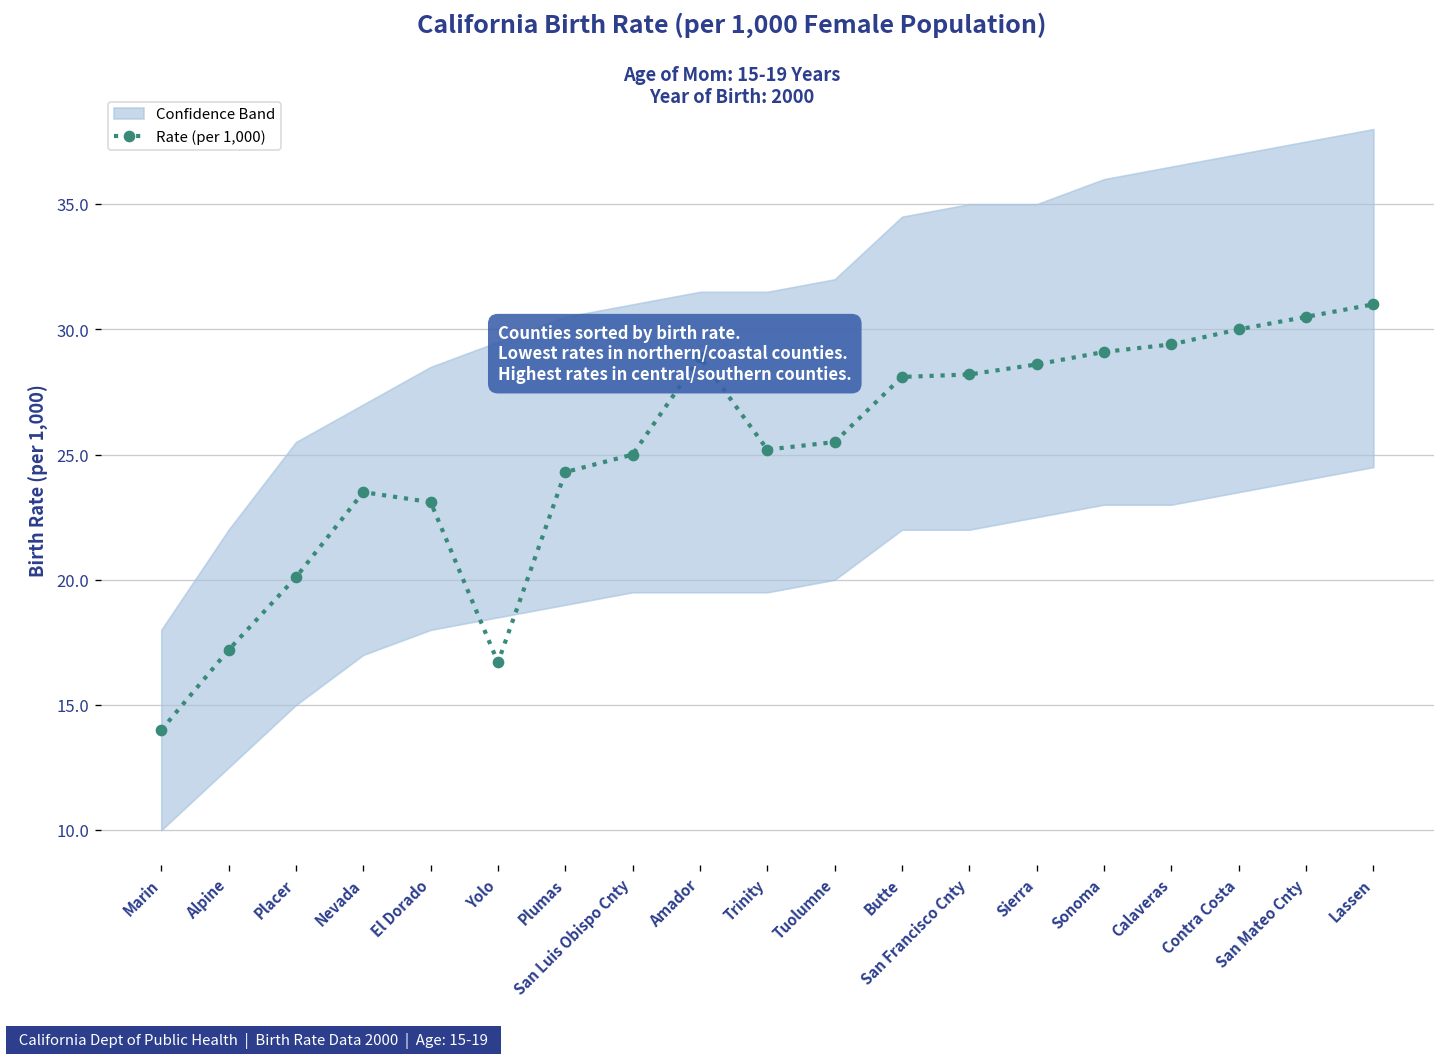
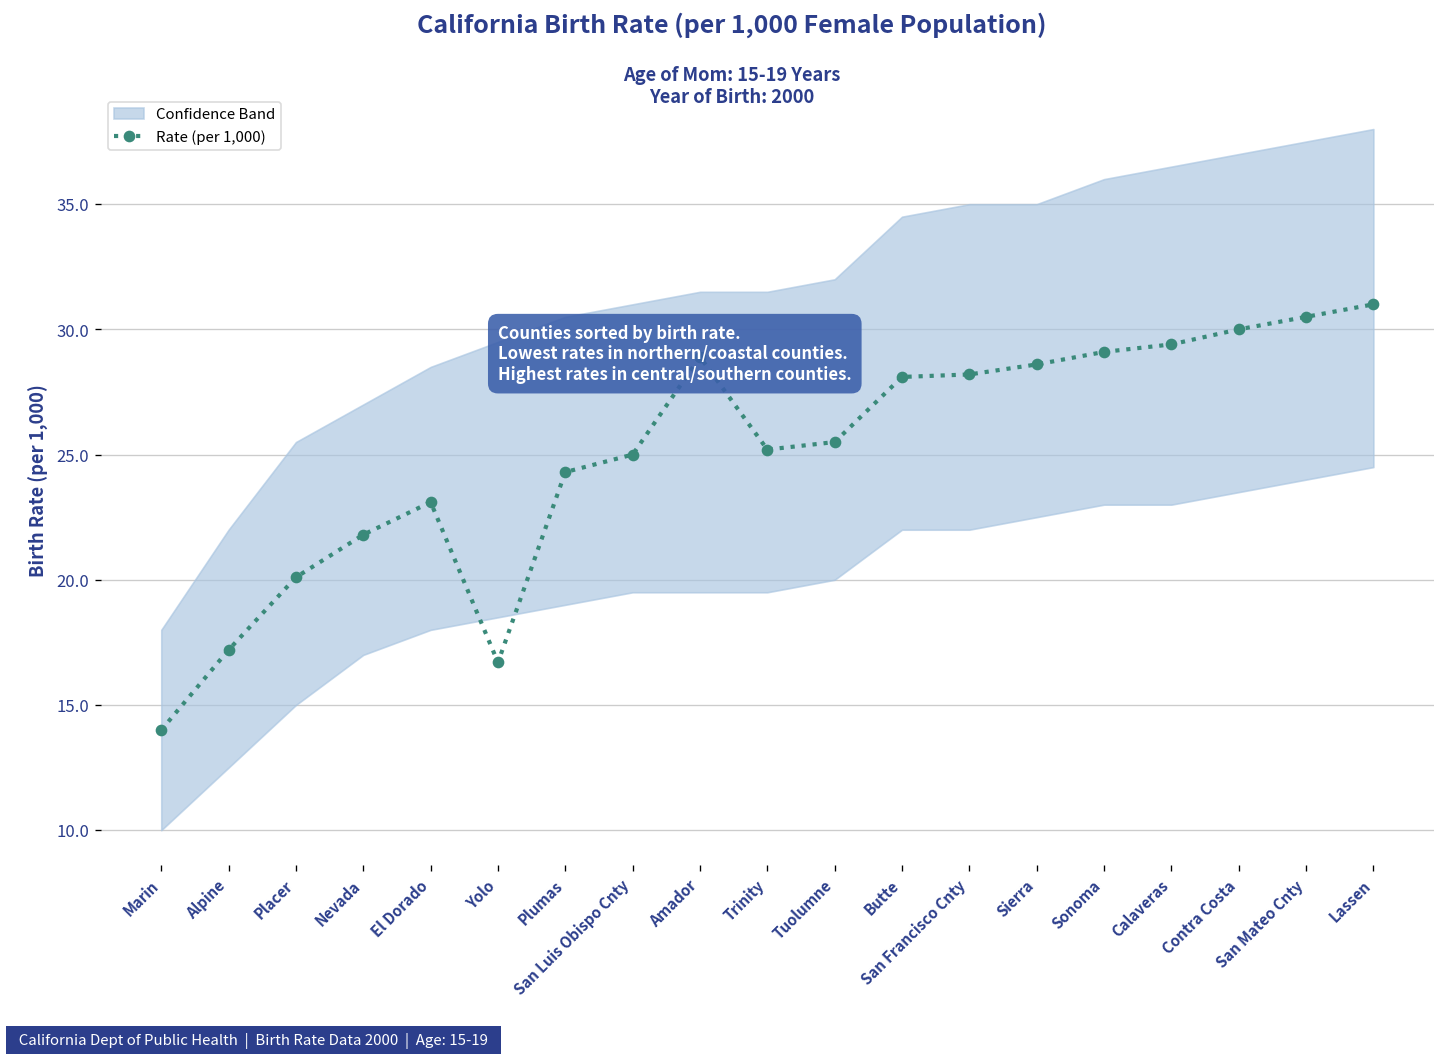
  {
    "Rate (per 1,000)": {
      "Marin": 14.0,
      "Alpine": 17.2,
      "Placer": 20.1,
-     "Nevada": 23.5,
+     "Nevada": 21.8,
      "El Dorado": 23.1,
      "Yolo": 16.7,
      "Plumas": 24.3,
      "San Luis Obispo Cnty": 25.0,
      "Trinity": 25.2,
      "Tuolumne": 25.5,
      "Butte": 28.1,
      "San Francisco Cnty": 28.2,
      "Sierra": 28.6,
      "Sonoma": 29.1,
      "Calaveras": 29.4,
      "Contra Costa": 30.0,
      "San Mateo Cnty": 30.5,
      "Lassen": 31.0
    }
  }
